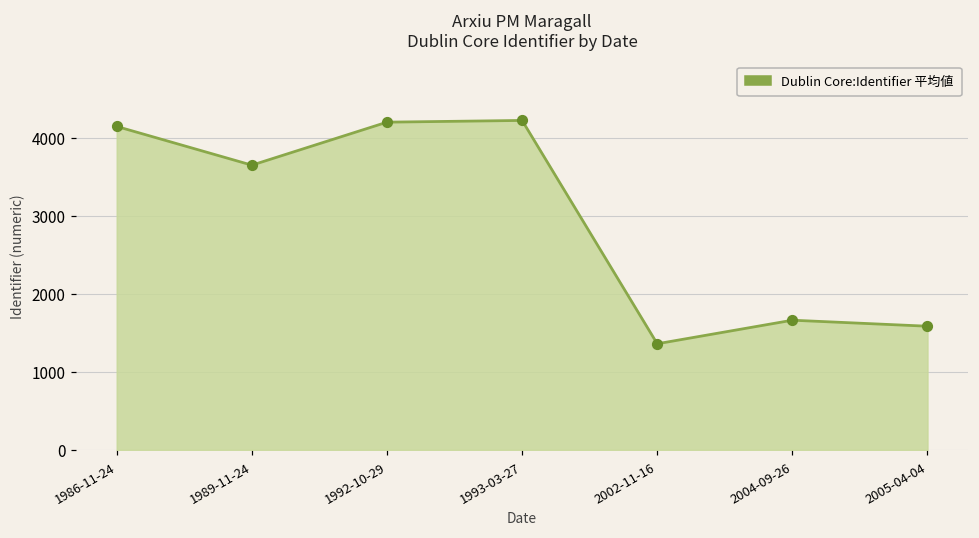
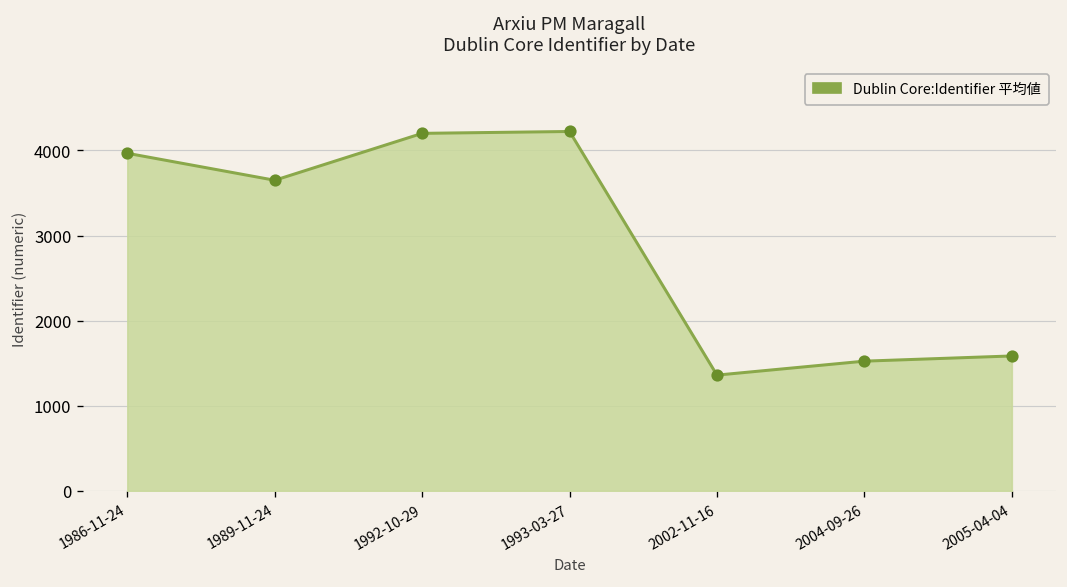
  {
-   "1986-11-24": 4100,
+   "1986-11-24": 4000,
    "1989-11-24": 3600,
    "1992-10-29": 4200,
    "1993-03-27": 4200,
    "2002-11-16": 1400,
-   "2004-09-26": 1700,
+   "2004-09-26": 1500,
    "2005-04-04": 1600
  }
